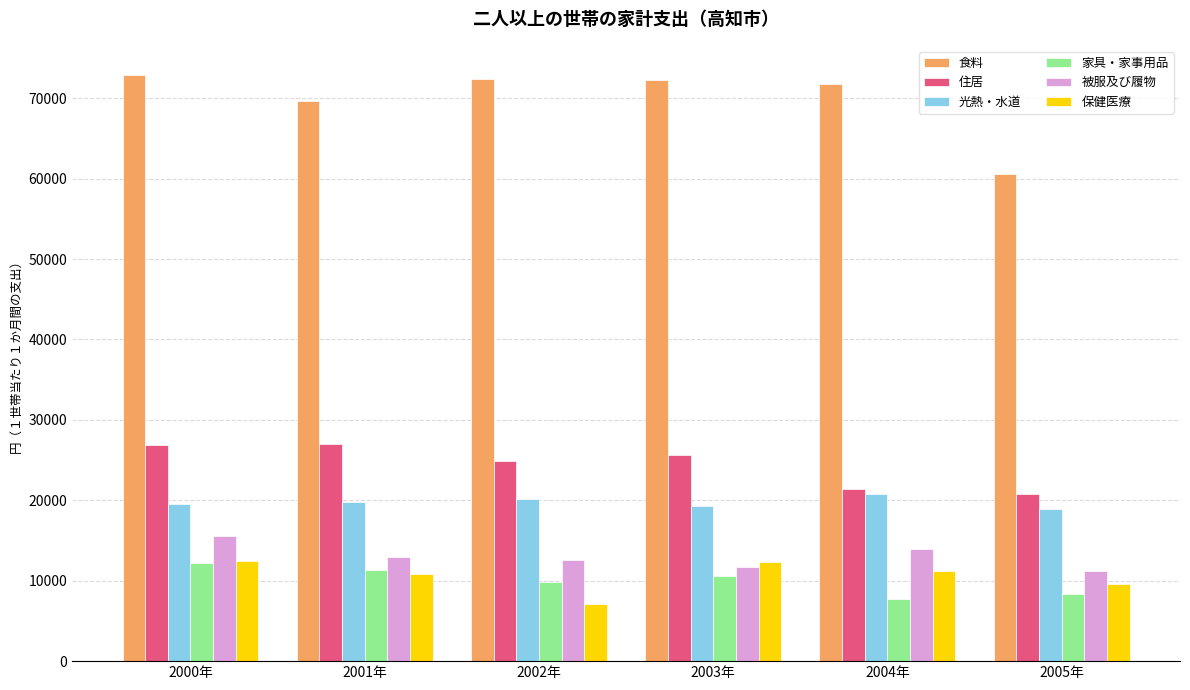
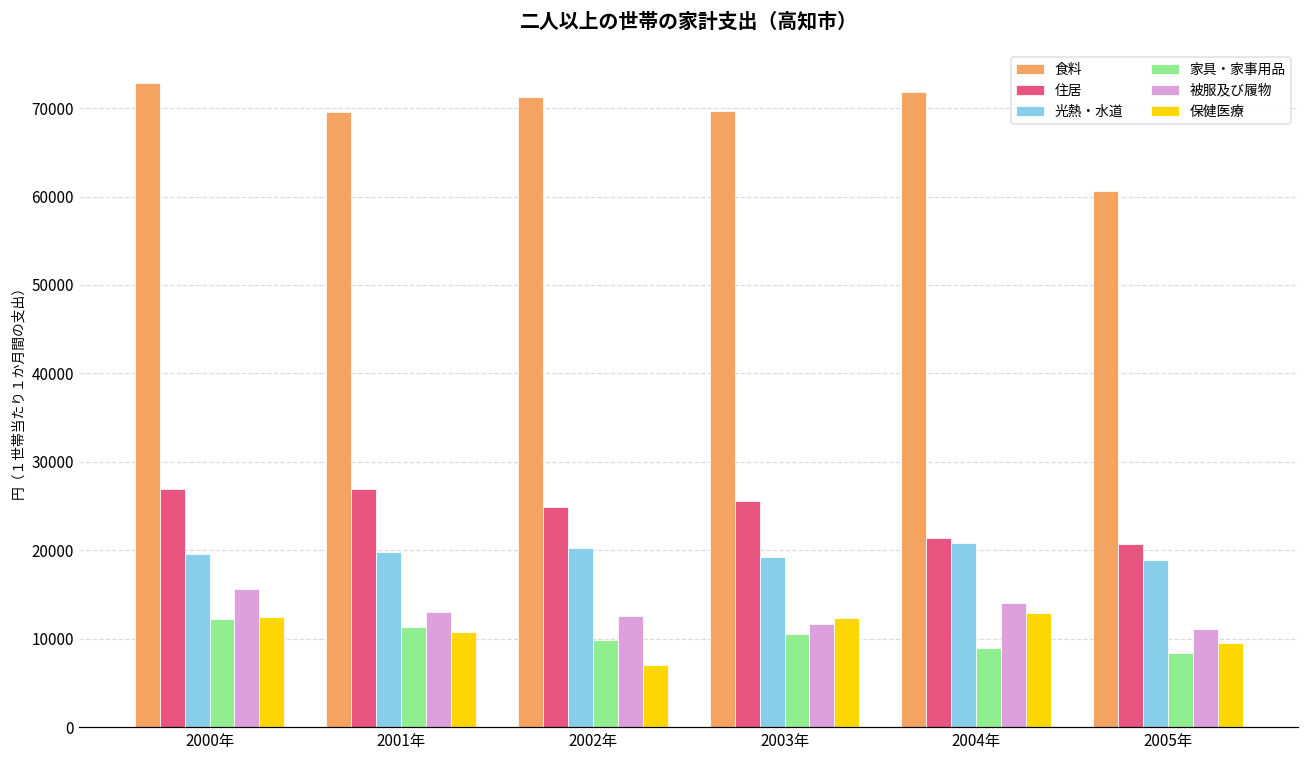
  {
    "食料": {
      "2000年": 73000,
      "2001年": 70000,
-     "2002年": 72000,
-     "2003年": 72000,
+     "2002年": 71000,
+     "2003年": 70000,
      "2004年": 72000,
      "2005年": 61000
    },
    "住居": {
      "2000年": 27000,
      "2001年": 27000,
      "2002年": 25000,
      "2003年": 26000,
      "2004年": 21000,
      "2005年": 21000
    },
    "光熱・水道": {
      "2000年": 20000,
      "2001年": 20000,
      "2002年": 20000,
      "2003年": 19000,
      "2004年": 21000,
      "2005年": 19000
    },
    "家具・家事用品": {
      "2000年": 12000,
      "2001年": 11000,
      "2002年": 10000,
      "2003年": 11000,
-     "2004年": 8000,
+     "2004年": 9000,
      "2005年": 8000
    },
    "被服及び履物": {
      "2000年": 16000,
      "2001年": 13000,
      "2002年": 13000,
      "2003年": 12000,
      "2004年": 14000,
      "2005年": 11000
    },
    "保健医療": {
      "2000年": 12000,
      "2001年": 11000,
      "2002年": 7000,
      "2003年": 12000,
-     "2004年": 11000,
+     "2004年": 13000,
      "2005年": 10000
    }
  }
